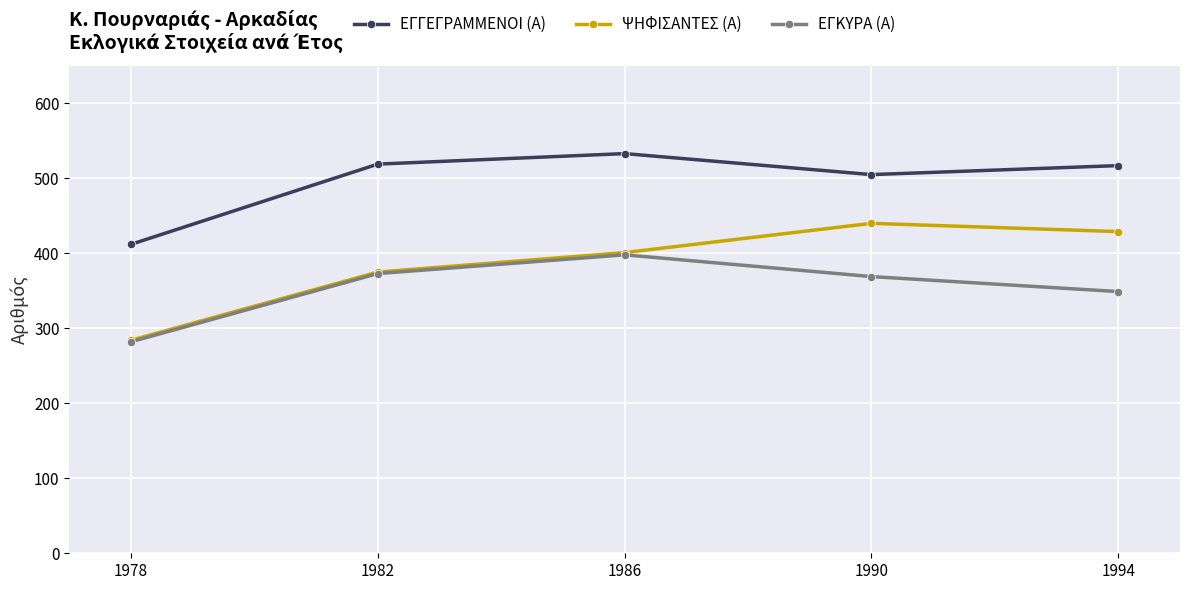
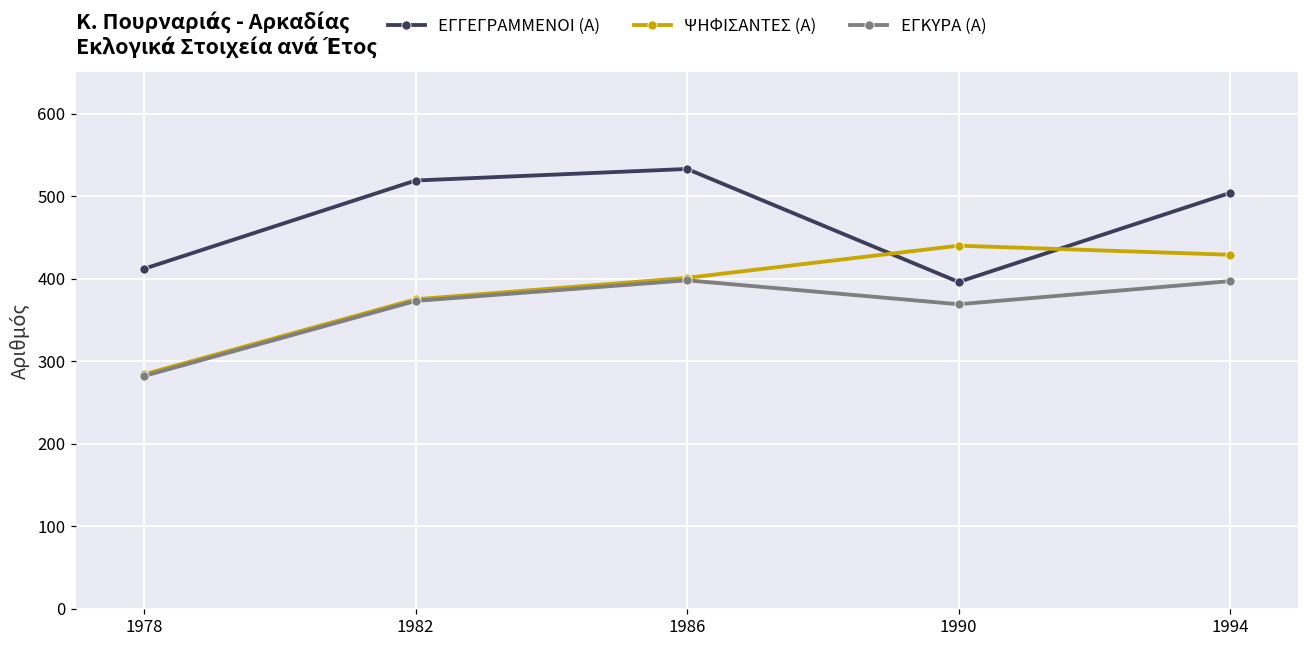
  {
    "ΕΓΓΕΓΡΑΜΜΕΝΟΙ (Α)": {
      "1978": 410,
      "1982": 520,
      "1986": 530,
-     "1990": 510,
-     "1994": 520
+     "1990": 400,
+     "1994": 500
    },
    "ΨΗΦΙΣΑΝΤΕΣ (Α)": {
      "1990": 440,
      "1994": 430
    },
    "ΕΓΚΥΡΑ (Α)": {
      "1990": 370,
-     "1994": 350
+     "1994": 400
    }
  }
